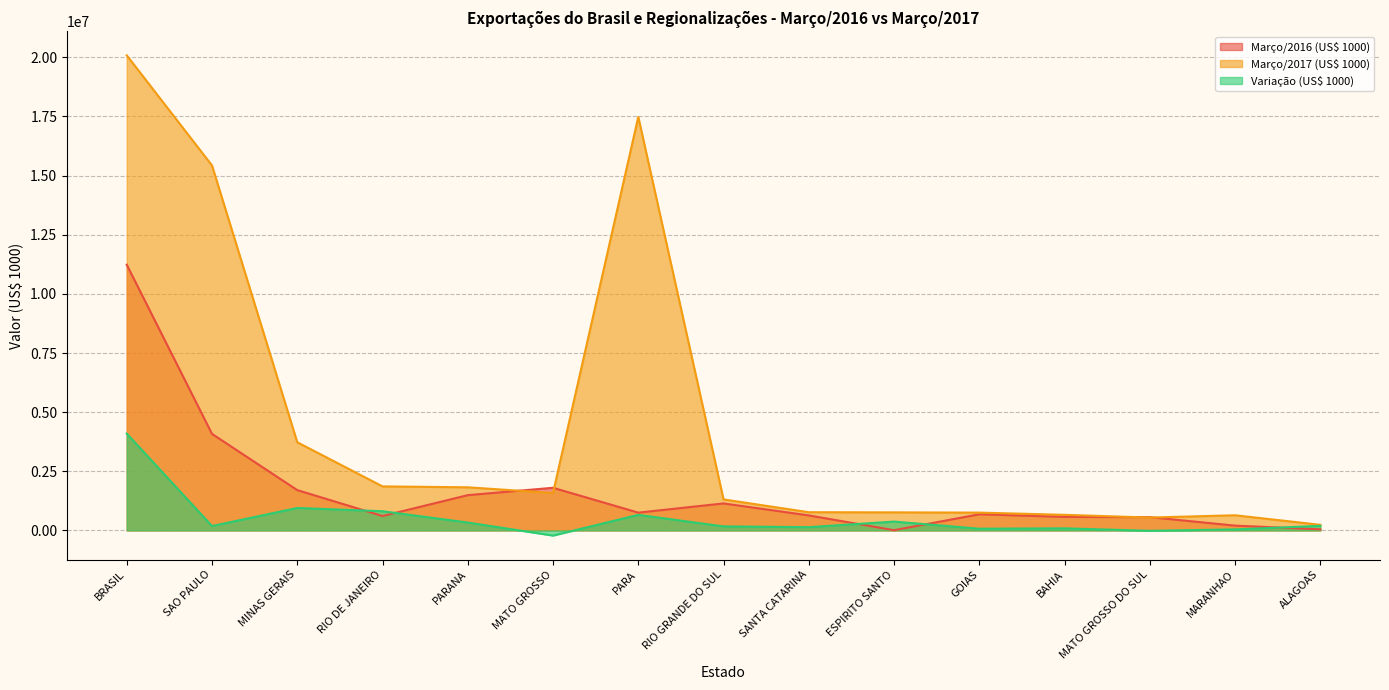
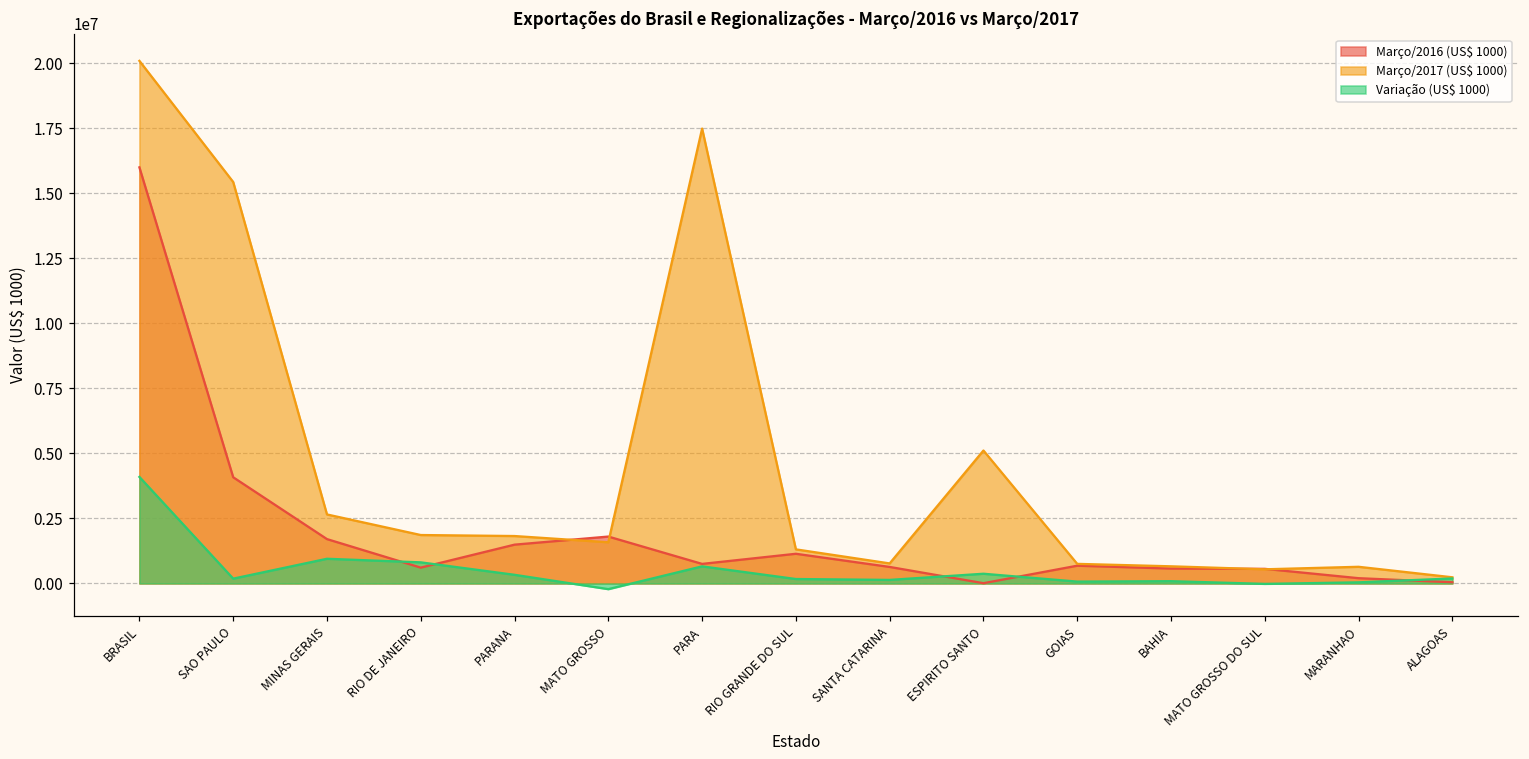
  {
    "Março/2016 (US$ 1000)": {
-     "BRASIL": 11200000,
+     "BRASIL": 16000000,
      "SAO PAULO": 4100000,
      "MINAS GERAIS": 1700000,
      "RIO DE JANEIRO": 600000,
      "PARANA": 1500000,
      "MATO GROSSO": 1800000,
      "RIO GRANDE DO SUL": 1100000,
      "SANTA CATARINA": 600000,
      "ESPIRITO SANTO": 0,
      "MARANHAO": 200000,
      "ALAGOAS": 0
    },
    "Março/2017 (US$ 1000)": {
      "BRASIL": 20100000,
      "SAO PAULO": 15400000,
-     "MINAS GERAIS": 3700000,
+     "MINAS GERAIS": 2700000,
      "RIO DE JANEIRO": 1900000,
      "PARANA": 1800000,
      "MATO GROSSO": 1600000,
      "PARA": 17500000,
      "RIO GRANDE DO SUL": 1300000,
      "SANTA CATARINA": 800000,
-     "ESPIRITO SANTO": 800000,
+     "ESPIRITO SANTO": 5100000,
      "MARANHAO": 600000
    }
  }
